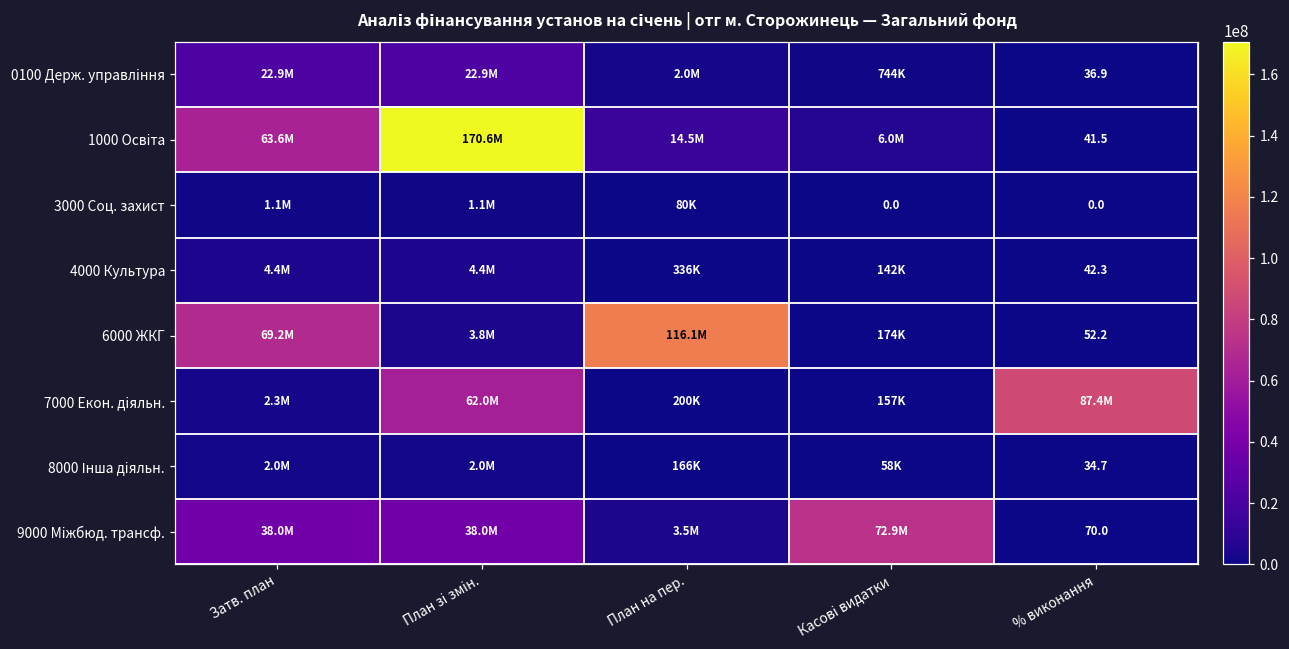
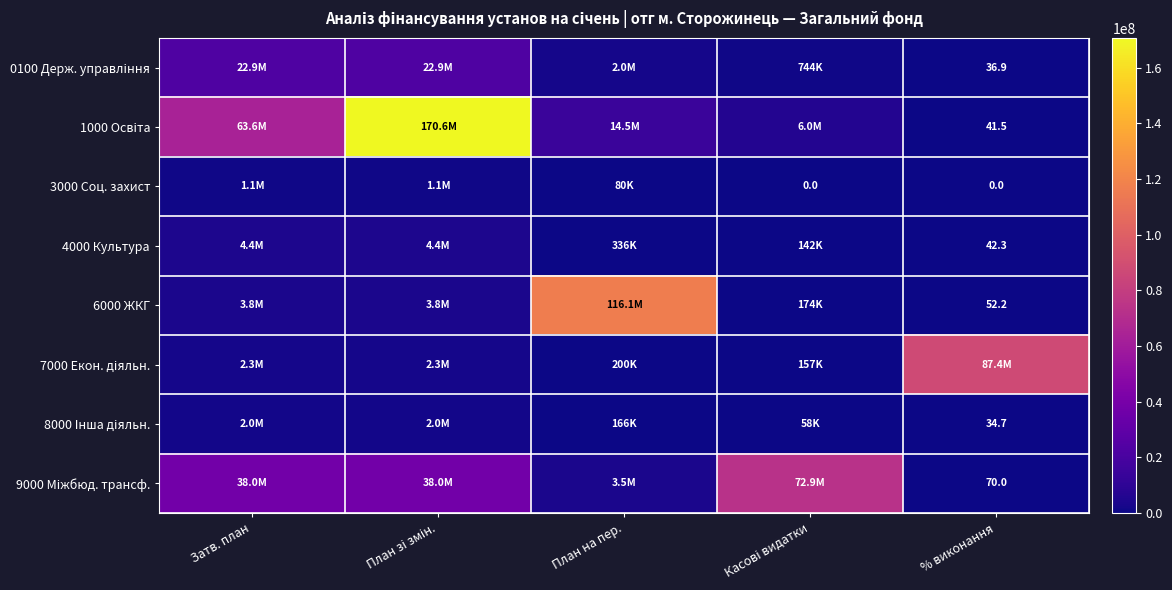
  {
    "0100 Держ. управління": {
      "Затв. план": "22.9M",
      "План зі змін.": "22.9M",
      "План на пер.": "2.0M",
      "Касові видатки": "744K",
      "% виконання": "36.9"
    },
    "1000 Освіта": {
      "Затв. план": "63.6M",
      "План зі змін.": "170.6M",
      "План на пер.": "14.5M",
      "Касові видатки": "6.0M",
      "% виконання": "41.5"
    },
    "3000 Соц. захист": {
      "Затв. план": "1.1M",
      "План зі змін.": "1.1M",
      "План на пер.": "80K",
      "Касові видатки": "0.0",
      "% виконання": "0.0"
    },
    "4000 Культура": {
      "Затв. план": "4.4M",
      "План зі змін.": "4.4M",
      "План на пер.": "336K",
      "Касові видатки": "142K",
      "% виконання": "42.3"
    },
    "6000 ЖКГ": {
-     "Затв. план": "69.2M",
+     "Затв. план": "3.8M",
      "План зі змін.": "3.8M",
      "План на пер.": "116.1M",
      "Касові видатки": "174K",
      "% виконання": "52.2"
    },
    "7000 Екон. діяльн.": {
      "Затв. план": "2.3M",
-     "План зі змін.": "62.0M",
+     "План зі змін.": "2.3M",
      "План на пер.": "200K",
      "Касові видатки": "157K",
      "% виконання": "87.4M"
    },
    "8000 Інша діяльн.": {
      "Затв. план": "2.0M",
      "План зі змін.": "2.0M",
      "План на пер.": "166K",
      "Касові видатки": "58K",
      "% виконання": "34.7"
    },
    "9000 Міжбюд. трансф.": {
      "Затв. план": "38.0M",
      "План зі змін.": "38.0M",
      "План на пер.": "3.5M",
      "Касові видатки": "72.9M",
      "% виконання": "70.0"
    }
  }
